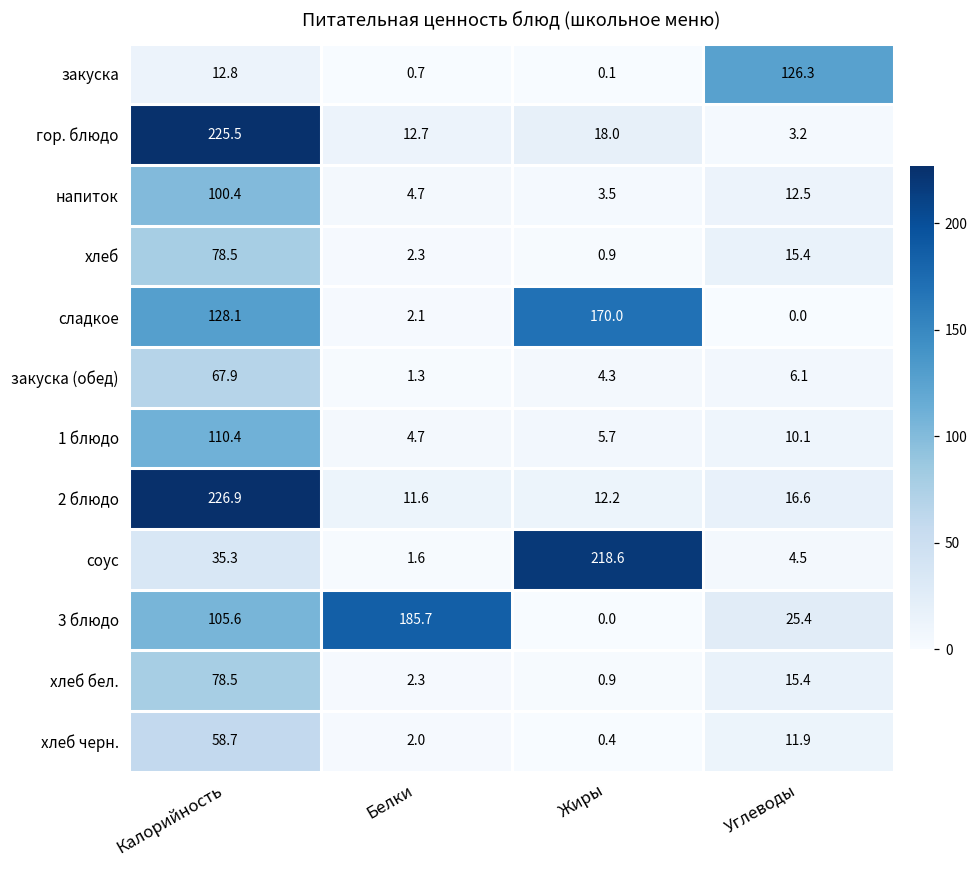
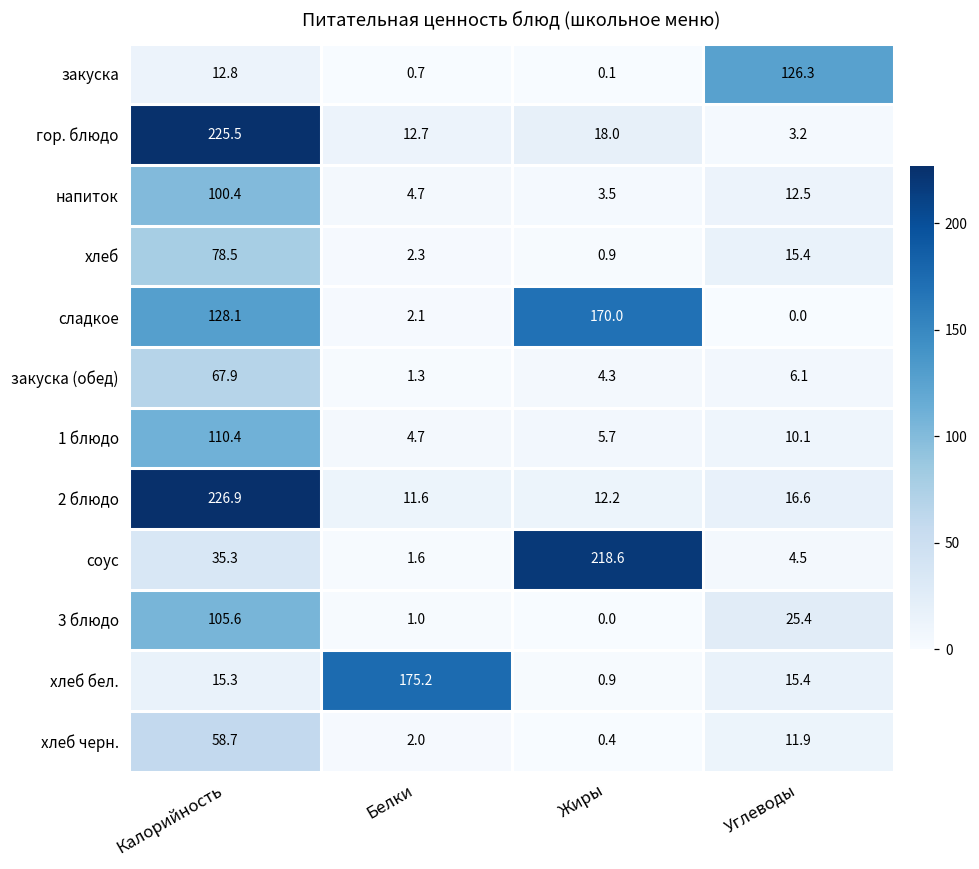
  {
    "закуска": {
      "Калорийность": 12.8,
      "Белки": 0.7,
      "Жиры": 0.1,
      "Углеводы": 126.3
    },
    "гор. блюдо": {
      "Калорийность": 225.5,
      "Белки": 12.7,
      "Жиры": 18.0,
      "Углеводы": 3.2
    },
    "напиток": {
      "Калорийность": 100.4,
      "Белки": 4.7,
      "Жиры": 3.5,
      "Углеводы": 12.5
    },
    "хлеб": {
      "Калорийность": 78.5,
      "Белки": 2.3,
      "Жиры": 0.9,
      "Углеводы": 15.4
    },
    "сладкое": {
      "Калорийность": 128.1,
      "Белки": 2.1,
      "Жиры": 170.0,
      "Углеводы": 0.0
    },
    "закуска (обед)": {
      "Калорийность": 67.9,
      "Белки": 1.3,
      "Жиры": 4.3,
      "Углеводы": 6.1
    },
    "1 блюдо": {
      "Калорийность": 110.4,
      "Белки": 4.7,
      "Жиры": 5.7,
      "Углеводы": 10.1
    },
    "2 блюдо": {
      "Калорийность": 226.9,
      "Белки": 11.6,
      "Жиры": 12.2,
      "Углеводы": 16.6
    },
    "соус": {
      "Калорийность": 35.3,
      "Белки": 1.6,
      "Жиры": 218.6,
      "Углеводы": 4.5
    },
    "3 блюдо": {
      "Калорийность": 105.6,
-     "Белки": 185.7,
+     "Белки": 1.0,
      "Жиры": 0.0,
      "Углеводы": 25.4
    },
    "хлеб бел.": {
-     "Калорийность": 78.5,
-     "Белки": 2.3,
+     "Калорийность": 15.3,
+     "Белки": 175.2,
      "Жиры": 0.9,
      "Углеводы": 15.4
    },
    "хлеб черн.": {
      "Калорийность": 58.7,
      "Белки": 2.0,
      "Жиры": 0.4,
      "Углеводы": 11.9
    }
  }
